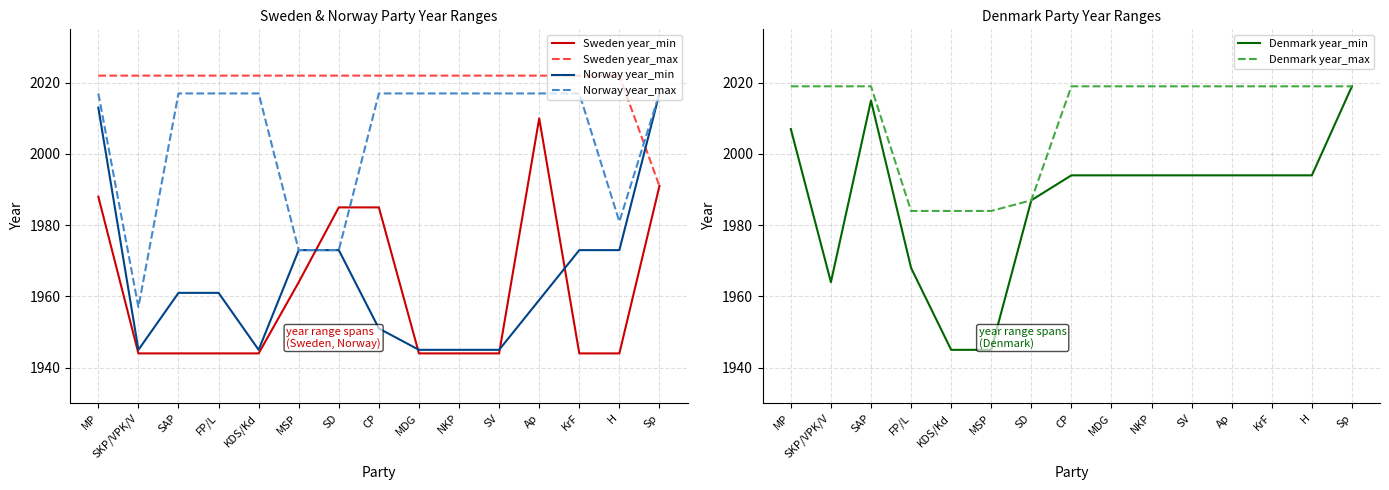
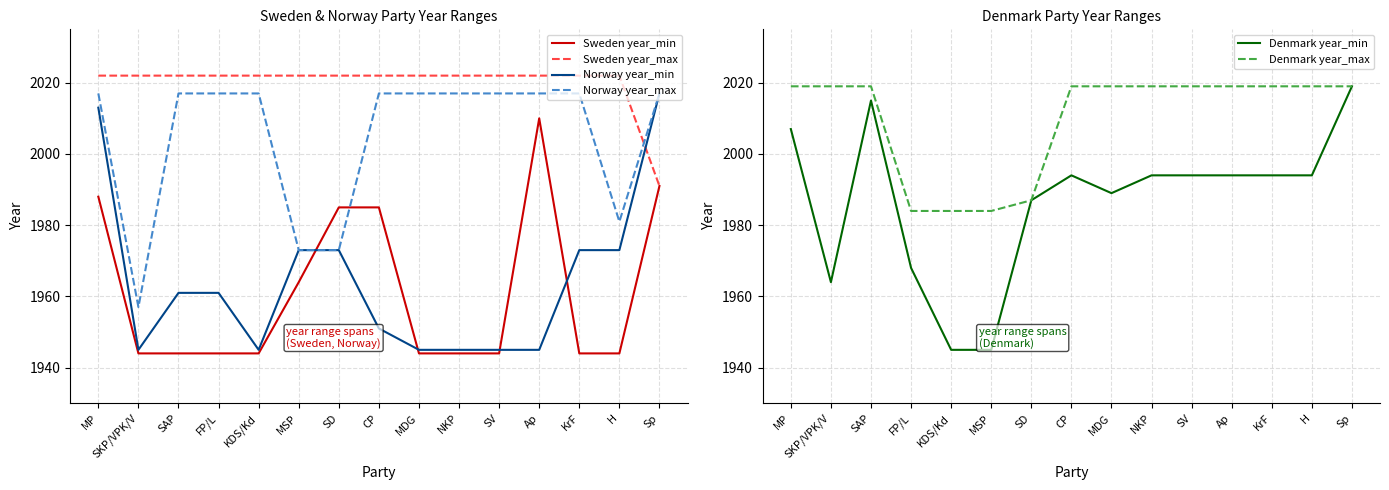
  {
    "Sweden & Norway Party Year Ranges": {
      "Sweden year_min": {
        "MP": 1988,
        "SKP/VPK/V": 1944,
        "SAP": 1944,
        "FP/L": 1944,
        "KDS/Kd": 1944,
        "MSP": 1964,
        "SD": 1985,
        "CP": 1985,
        "MDG": 1944,
        "NKP": 1944,
        "SV": 1944,
        "Ap": 2010,
        "KrF": 1944,
        "H": 1944
      },
      "Sweden year_max": {
        "MP": 2022,
        "SKP/VPK/V": 2022,
        "SAP": 2022,
        "FP/L": 2022,
        "KDS/Kd": 2022,
        "MSP": 2022,
        "SD": 2022,
        "CP": 2022,
        "MDG": 2022,
        "NKP": 2022,
        "SV": 2022,
        "Ap": 2022
      },
      "Norway year_min": {
        "MP": 2013,
        "SKP/VPK/V": 1945,
        "SAP": 1961,
        "FP/L": 1961,
        "KDS/Kd": 1945,
        "MDG": 1945,
        "NKP": 1945,
        "SV": 1945,
-       "Ap": 1959,
+       "Ap": 1945,
        "KrF": 1973,
        "H": 1973
      },
      "Norway year_max": {
        "MP": 2017,
        "SKP/VPK/V": 1957,
        "SAP": 2017,
        "FP/L": 2017,
        "KDS/Kd": 2017,
        "CP": 2017,
        "MDG": 2017,
        "NKP": 2017,
        "SV": 2017,
        "Ap": 2017,
        "H": 1981
      }
    },
    "Denmark Party Year Ranges": {
      "Denmark year_min": {
        "MP": 2007,
        "SKP/VPK/V": 1964,
        "SAP": 2015,
        "FP/L": 1968,
        "KDS/Kd": 1945,
        "CP": 1994,
-       "MDG": 1994,
+       "MDG": 1989,
        "NKP": 1994,
        "SV": 1994,
        "Ap": 1994,
        "KrF": 1994,
        "H": 1994
      },
      "Denmark year_max": {
        "MP": 2019,
        "SKP/VPK/V": 2019,
        "SAP": 2019,
        "FP/L": 1984,
        "KDS/Kd": 1984,
        "MSP": 1984,
        "CP": 2019,
        "MDG": 2019,
        "NKP": 2019,
        "SV": 2019,
        "Ap": 2019,
        "KrF": 2019,
        "H": 2019
      }
    }
  }
